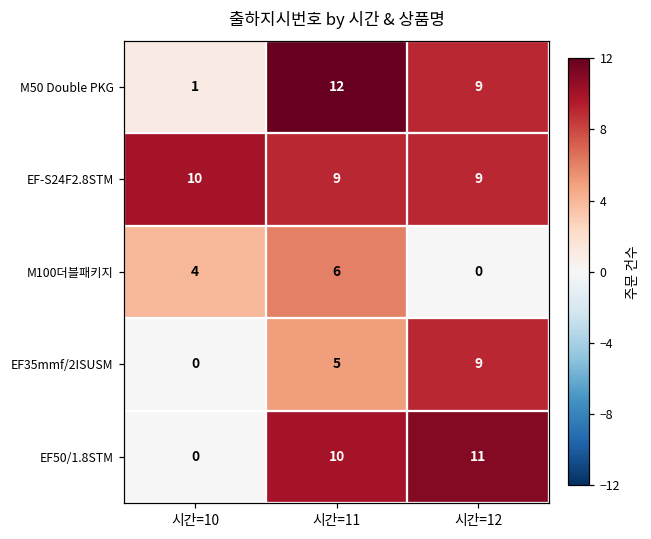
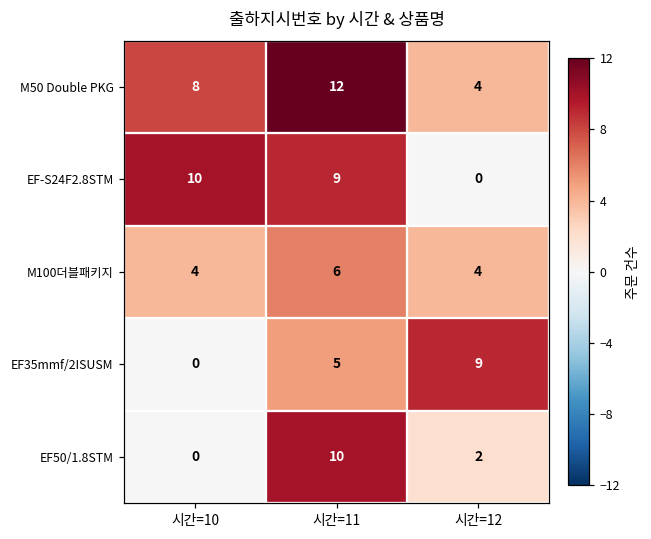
  {
    "M50 Double PKG": {
-     "시간=10": 1,
+     "시간=10": 8,
      "시간=11": 12,
-     "시간=12": 9
+     "시간=12": 4
    },
    "EF-S24F2.8STM": {
      "시간=10": 10,
      "시간=11": 9,
-     "시간=12": 9
+     "시간=12": 0
    },
    "M100더블패키지": {
      "시간=10": 4,
      "시간=11": 6,
-     "시간=12": 0
+     "시간=12": 4
    },
    "EF35mmf/2ISUSM": {
      "시간=10": 0,
      "시간=11": 5,
      "시간=12": 9
    },
    "EF50/1.8STM": {
      "시간=10": 0,
      "시간=11": 10,
-     "시간=12": 11
+     "시간=12": 2
    }
  }
